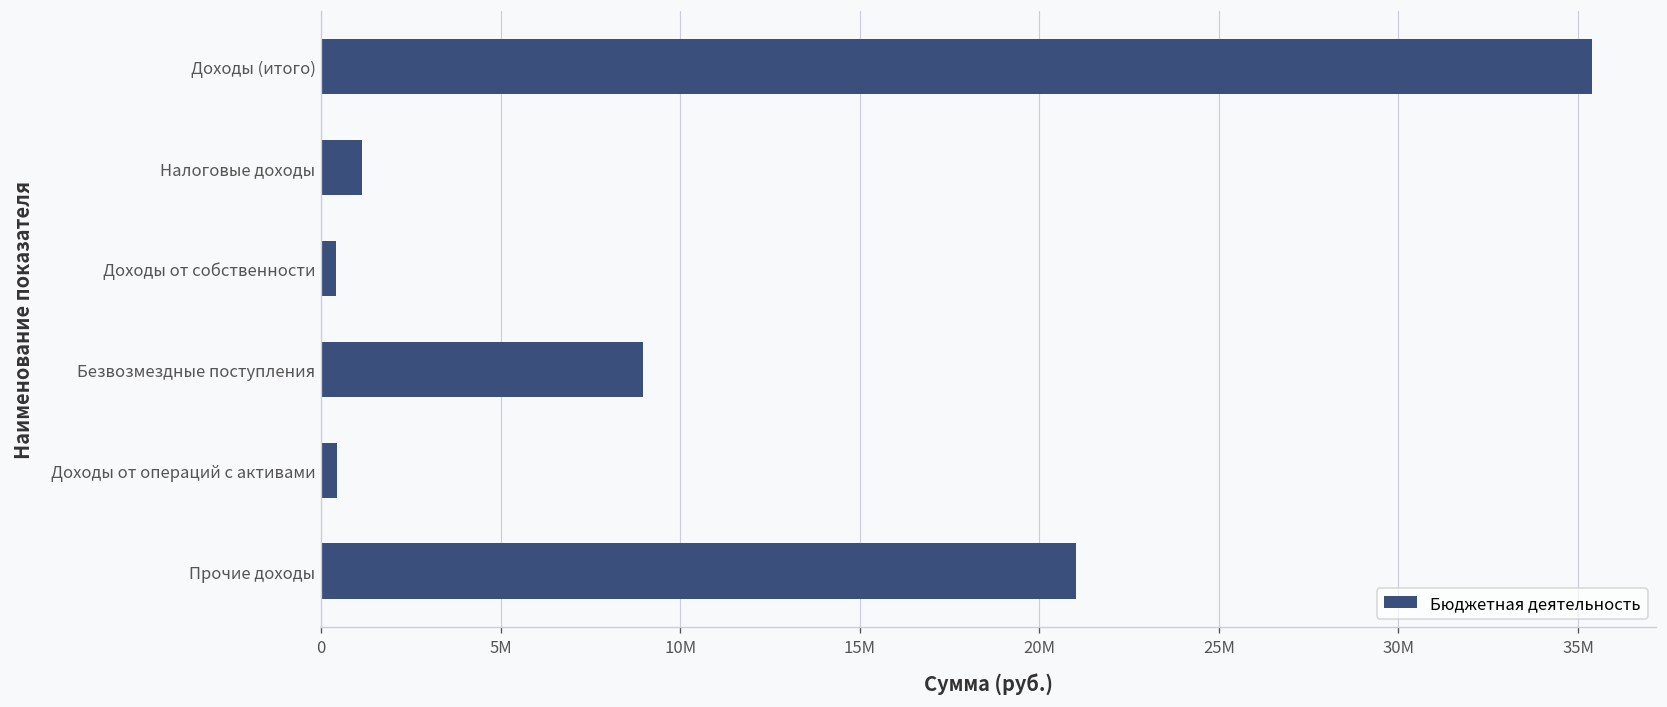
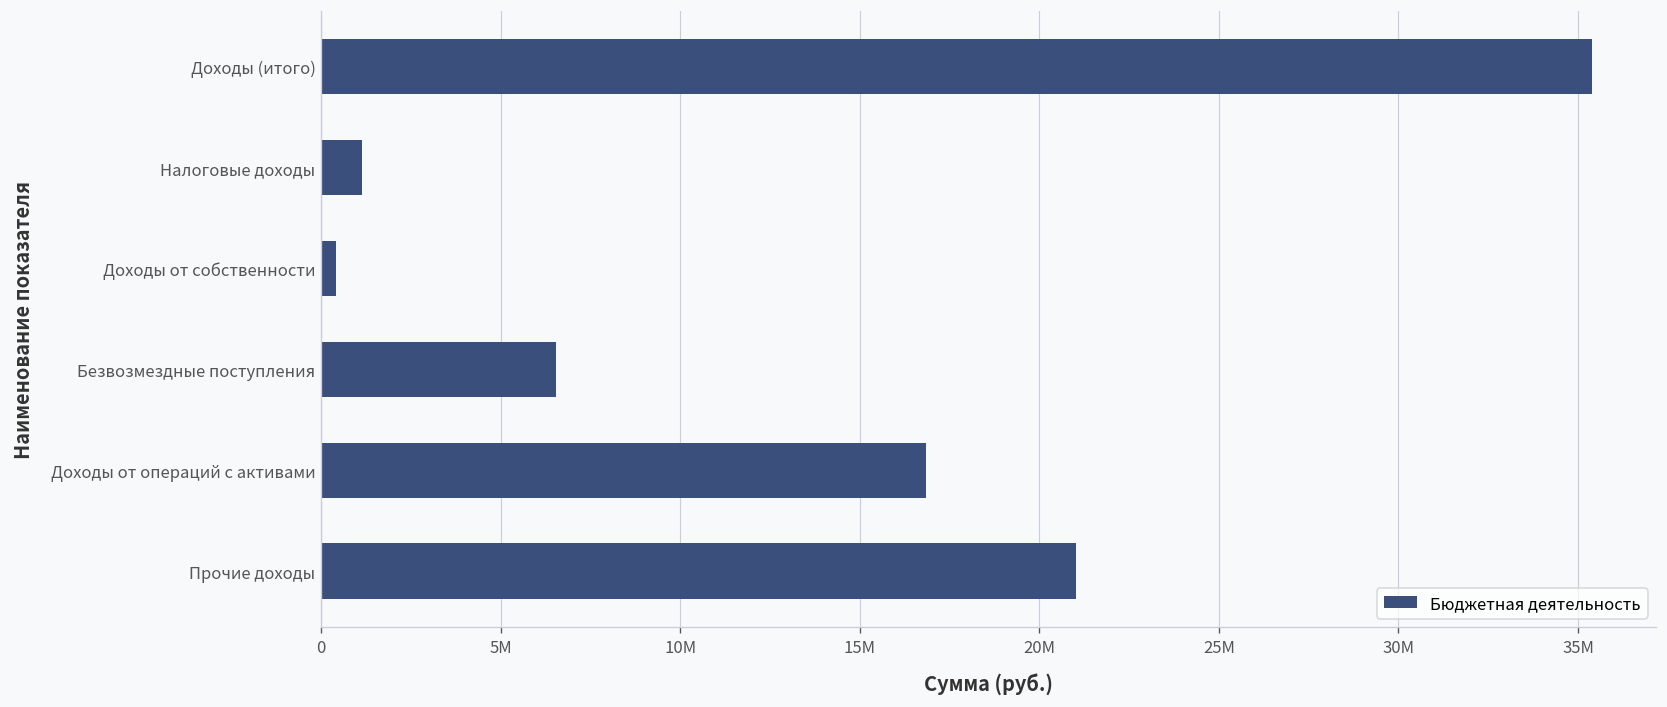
  {
    "Доходы (итого)": 35400000,
    "Налоговые доходы": 1100000,
    "Доходы от собственности": 400000,
-   "Безвозмездные поступления": 9000000,
-   "Доходы от операций с активами": 400000,
+   "Безвозмездные поступления": 6500000,
+   "Доходы от операций с активами": 16800000,
    "Прочие доходы": 21000000
  }
